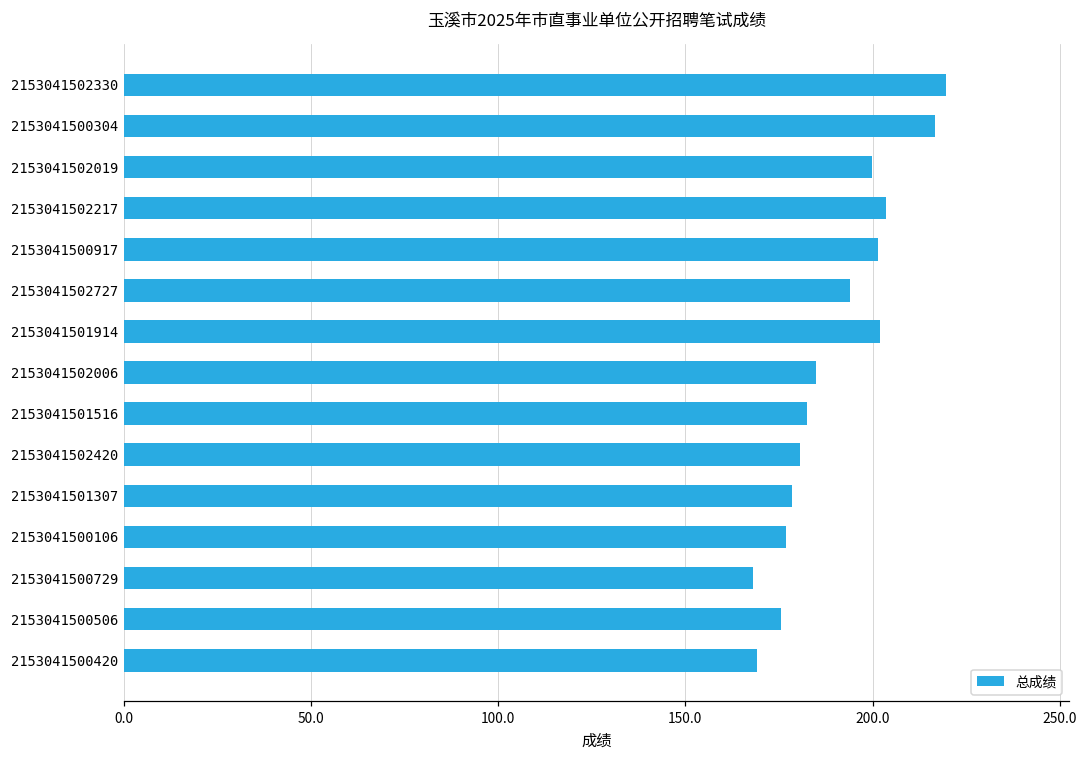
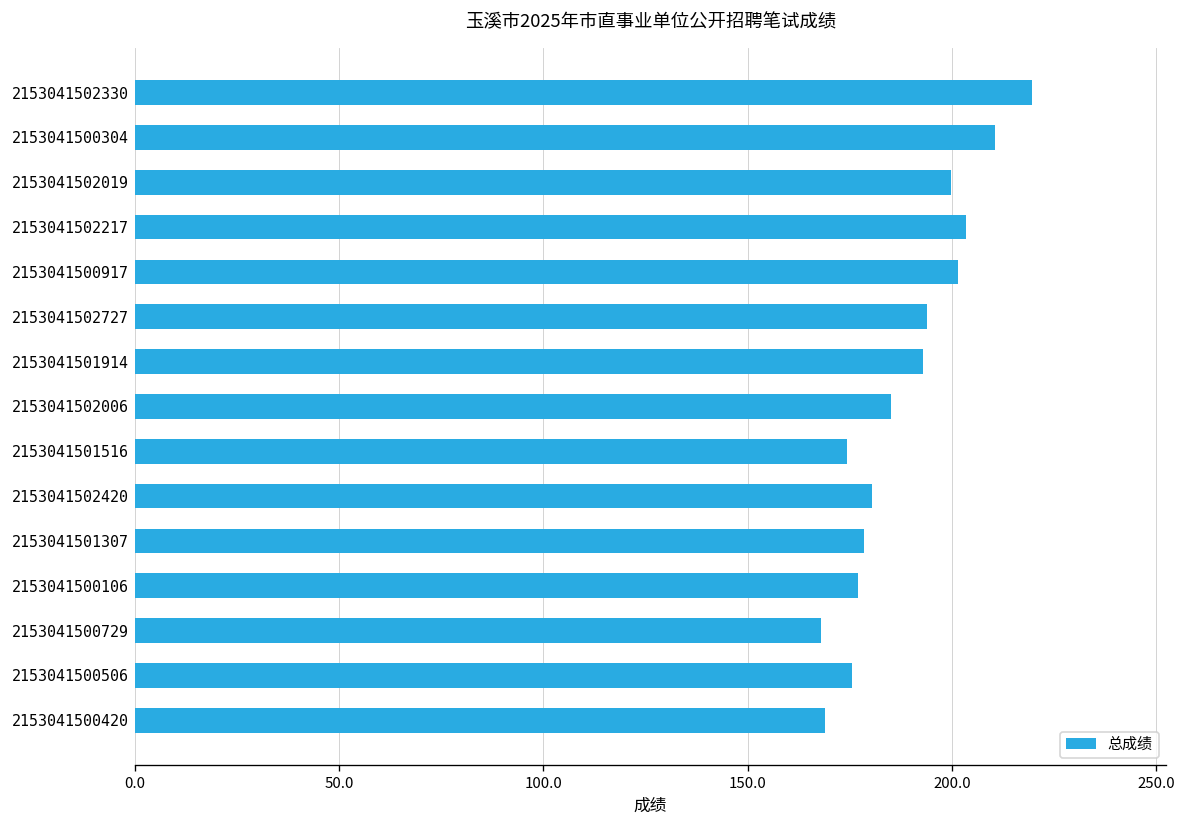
  {
    "2153041502330": 220,
-   "2153041500304": 217,
+   "2153041500304": 211,
    "2153041502019": 200,
    "2153041502217": 204,
    "2153041500917": 202,
    "2153041502727": 194,
-   "2153041501914": 202,
+   "2153041501914": 193,
    "2153041502006": 185,
-   "2153041501516": 183,
+   "2153041501516": 174,
    "2153041502420": 181,
    "2153041501307": 179,
    "2153041500106": 177,
    "2153041500729": 168,
    "2153041500506": 176,
    "2153041500420": 169
  }
